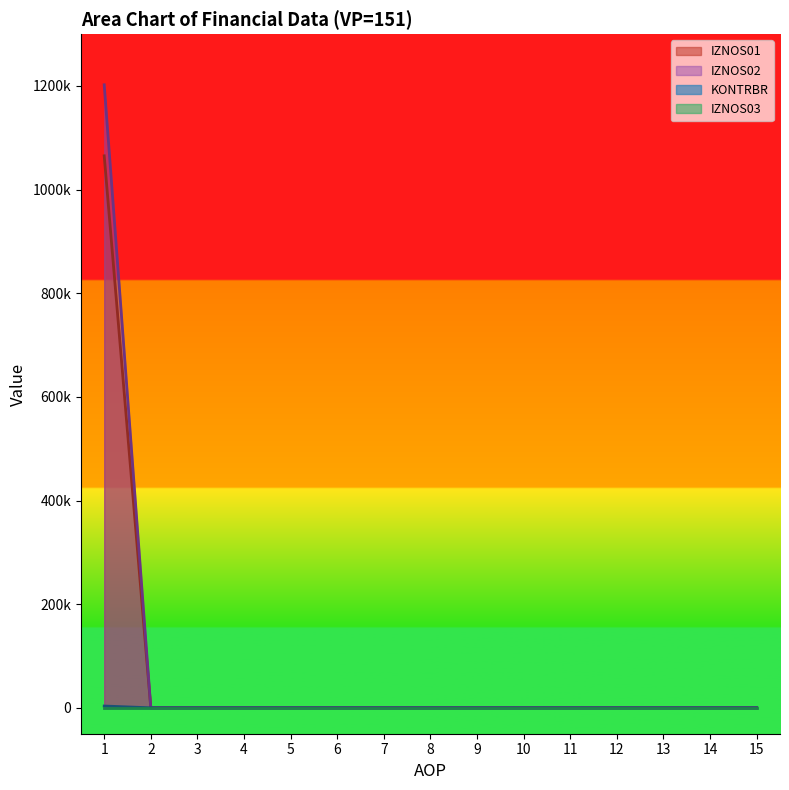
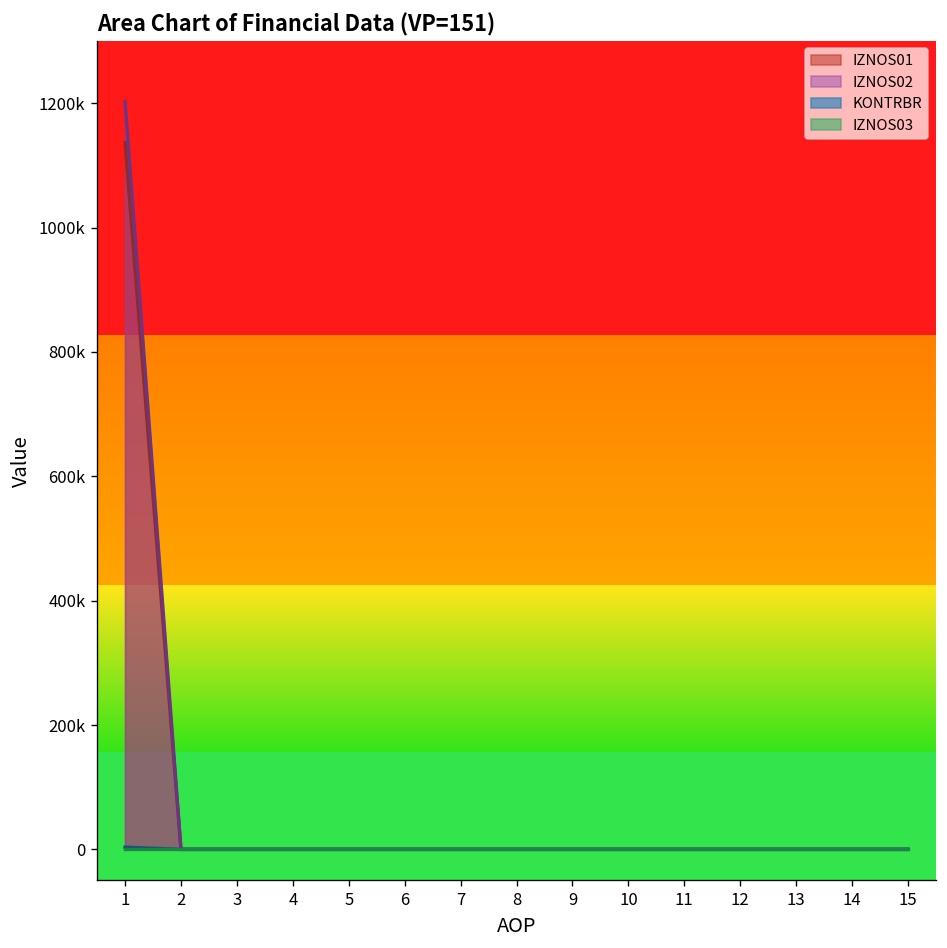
  {
    "IZNOS01": {
-     "1": 1070000
+     "1": 1140000
    },
    "IZNOS02": {
      "1": 1200000
    }
  }
